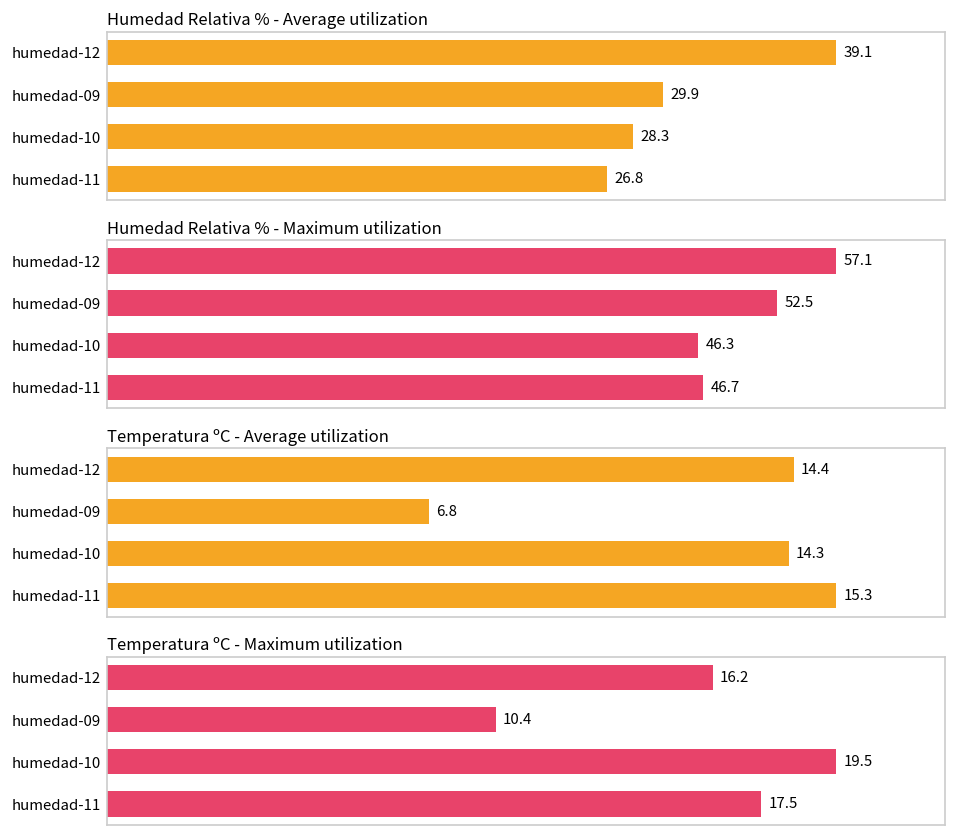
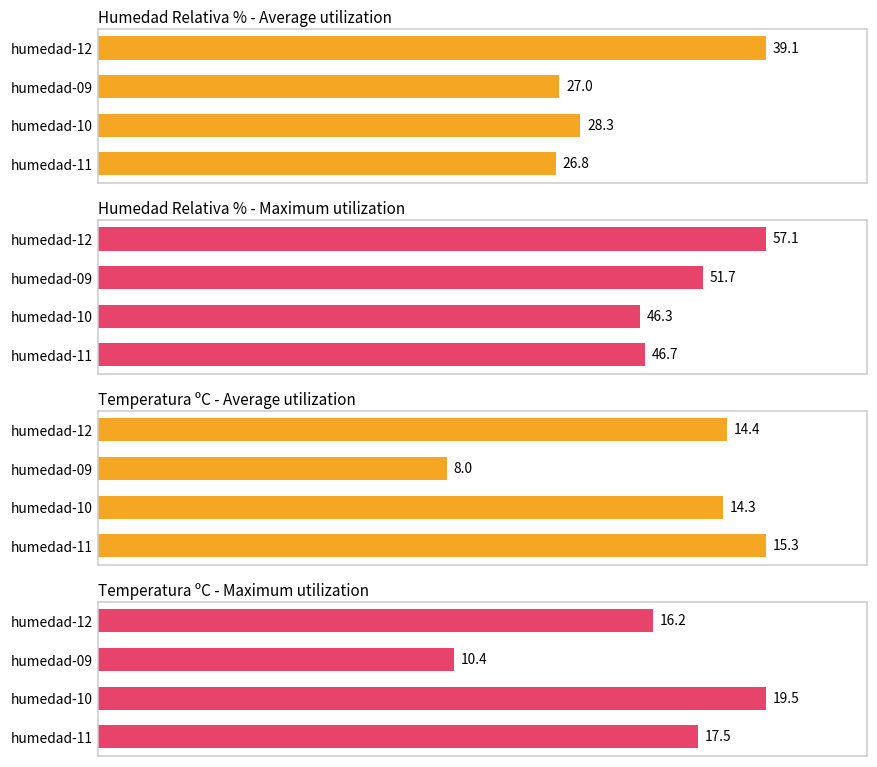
  {
    "Humedad Relativa % - Average utilization": {
      "humedad-12": 39.1,
-     "humedad-09": 29.9,
+     "humedad-09": 27.0,
      "humedad-10": 28.3,
      "humedad-11": 26.8
    },
    "Humedad Relativa % - Maximum utilization": {
      "humedad-12": 57.1,
-     "humedad-09": 52.5,
+     "humedad-09": 51.7,
      "humedad-10": 46.3,
      "humedad-11": 46.7
    },
    "Temperatura ºC - Average utilization": {
      "humedad-12": 14.4,
-     "humedad-09": 6.8,
+     "humedad-09": 8.0,
      "humedad-10": 14.3,
      "humedad-11": 15.3
    },
    "Temperatura ºC - Maximum utilization": {
      "humedad-12": 16.2,
      "humedad-09": 10.4,
      "humedad-10": 19.5,
      "humedad-11": 17.5
    }
  }
